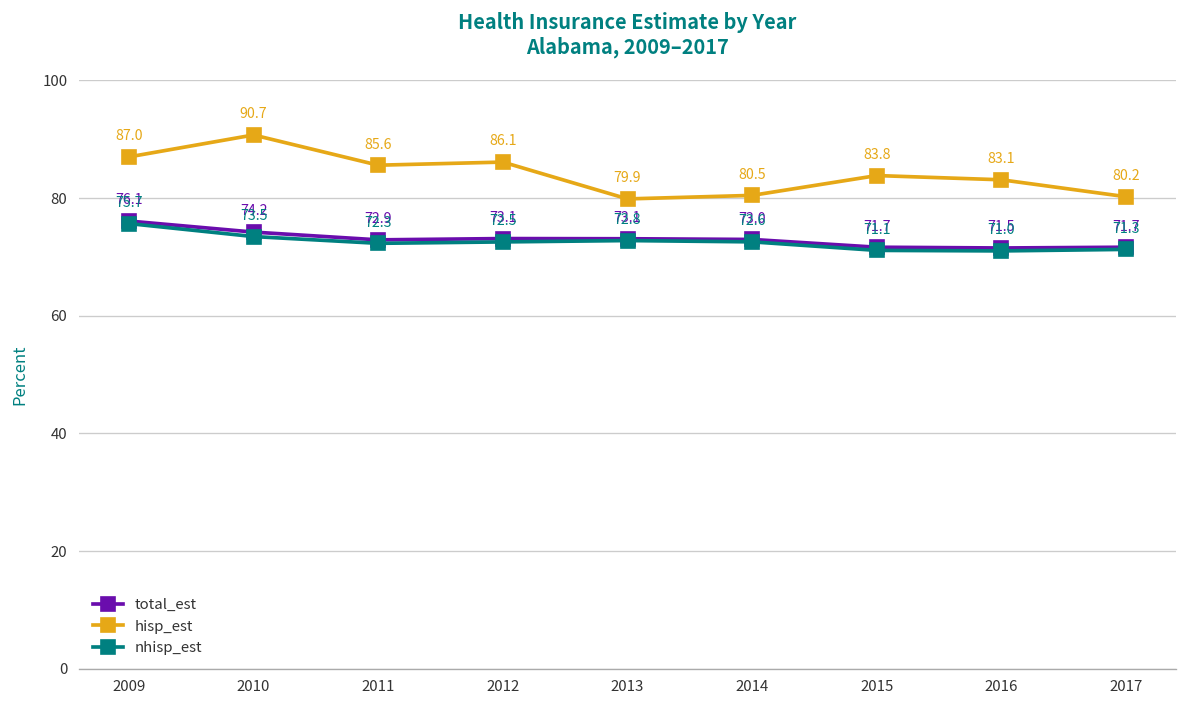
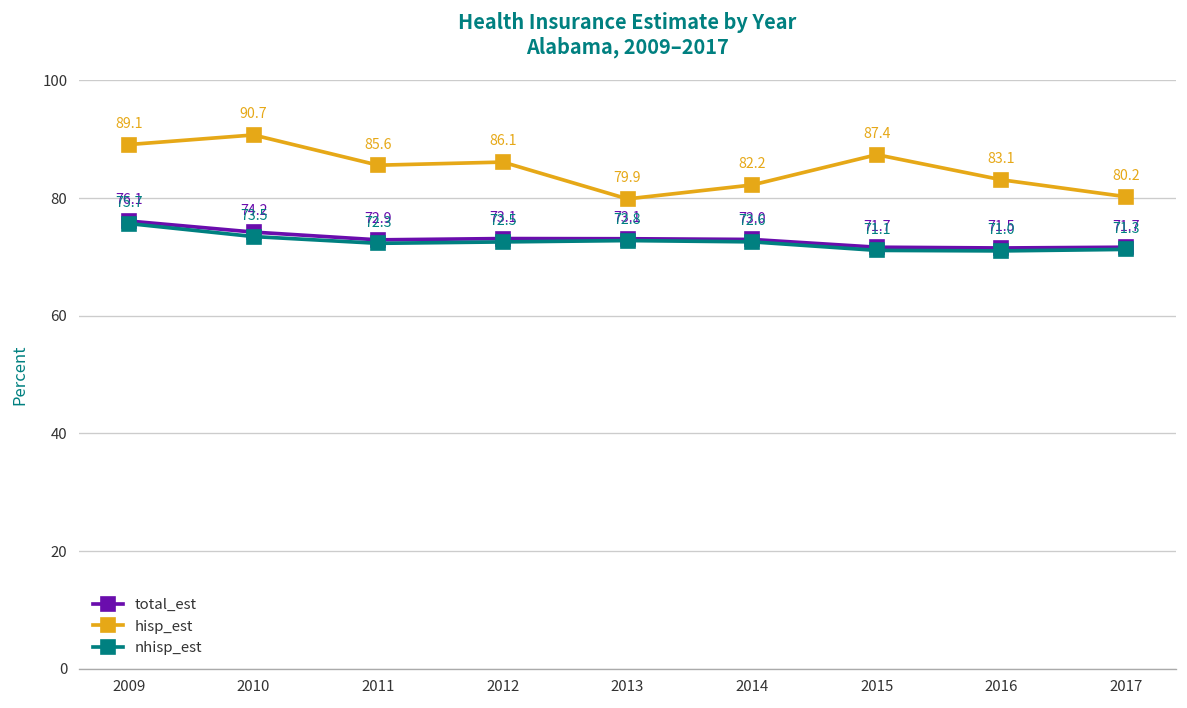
  {
    "hisp_est": {
-     "2009": 87.0,
+     "2009": 89.1,
      "2010": 90.7,
      "2011": 85.6,
      "2012": 86.1,
      "2013": 79.9,
-     "2014": 80.5,
-     "2015": 83.8,
+     "2014": 82.2,
+     "2015": 87.4,
      "2016": 83.1,
      "2017": 80.2
    }
  }
